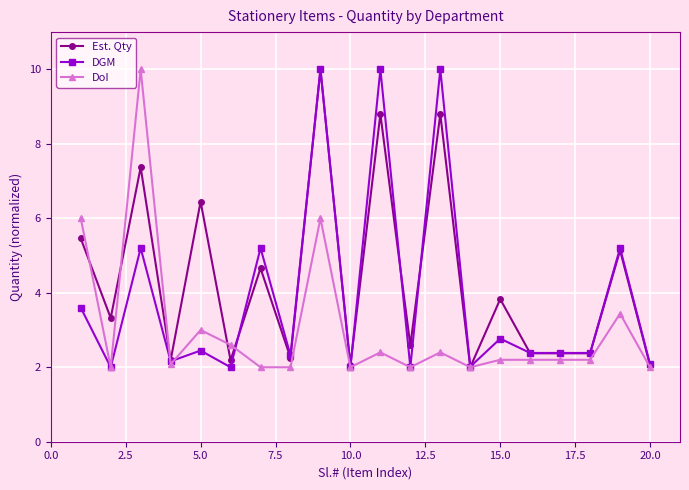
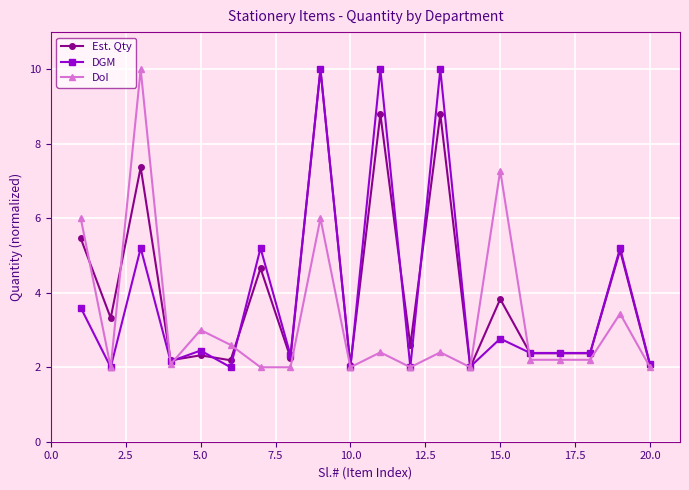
  {
    "Est. Qty": {
-     "5.0": 6.4,
+     "5.0": 2.3,
      "15.0": 3.8
    },
    "DGM": {
      "5.0": 2.4,
      "15.0": 2.8
    },
    "DoI": {
      "5.0": 3.0,
-     "15.0": 2.2
+     "15.0": 7.3
    }
  }
